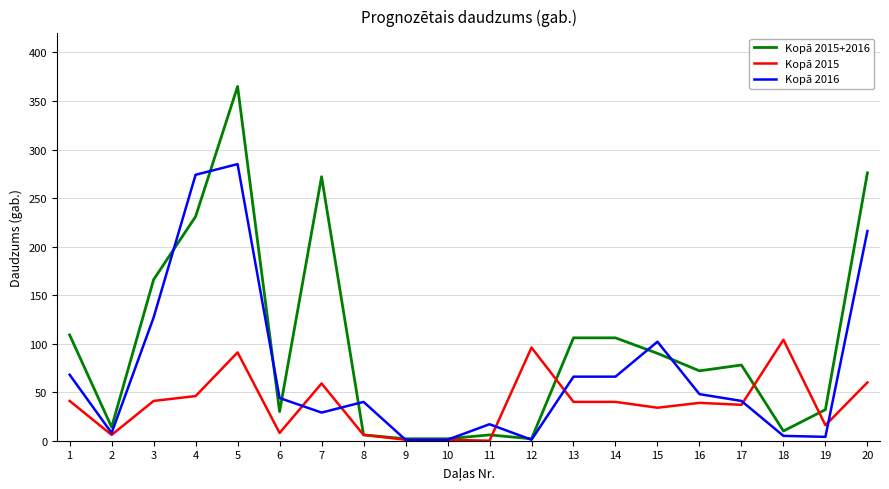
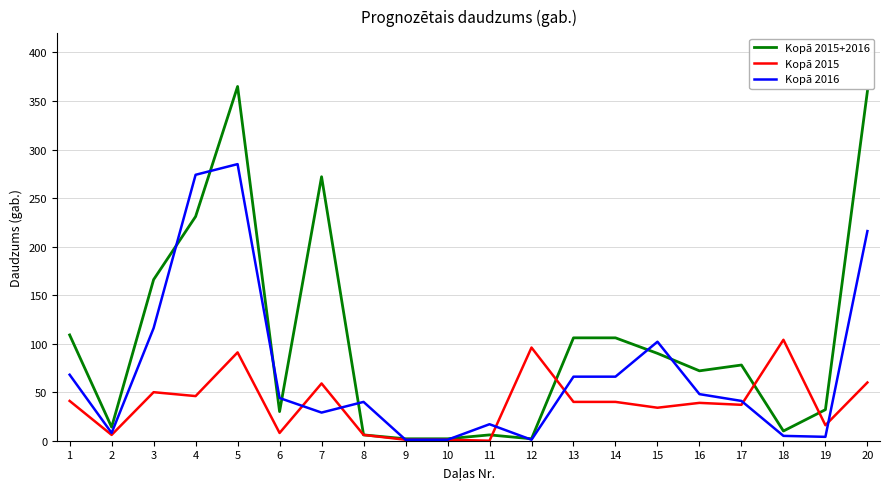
  {
    "Kopā 2015+2016": {
      "1": 110,
      "2": 10,
      "3": 170,
      "4": 230,
      "5": 370,
      "6": 30,
      "7": 270,
      "11": 10,
      "13": 110,
      "14": 110,
      "15": 90,
      "16": 70,
      "17": 80,
      "18": 10,
      "19": 30,
-     "20": 280
+     "20": 360
    },
    "Kopā 2015": {
      "1": 40,
-     "3": 40,
+     "3": 50,
      "4": 50,
      "5": 90,
      "6": 10,
      "7": 60,
      "11": 0,
      "12": 100,
      "13": 40,
      "14": 40,
      "15": 30,
      "16": 40,
      "17": 40,
      "18": 100,
      "19": 20,
      "20": 60
    },
    "Kopā 2016": {
      "1": 70,
-     "3": 130,
+     "3": 120,
      "4": 270,
      "5": 290,
      "6": 40,
      "7": 30,
      "8": 40,
      "11": 20,
      "13": 70,
      "14": 70,
      "15": 100,
      "16": 50,
      "17": 40,
      "18": 10,
      "19": 0,
      "20": 220
    }
  }
